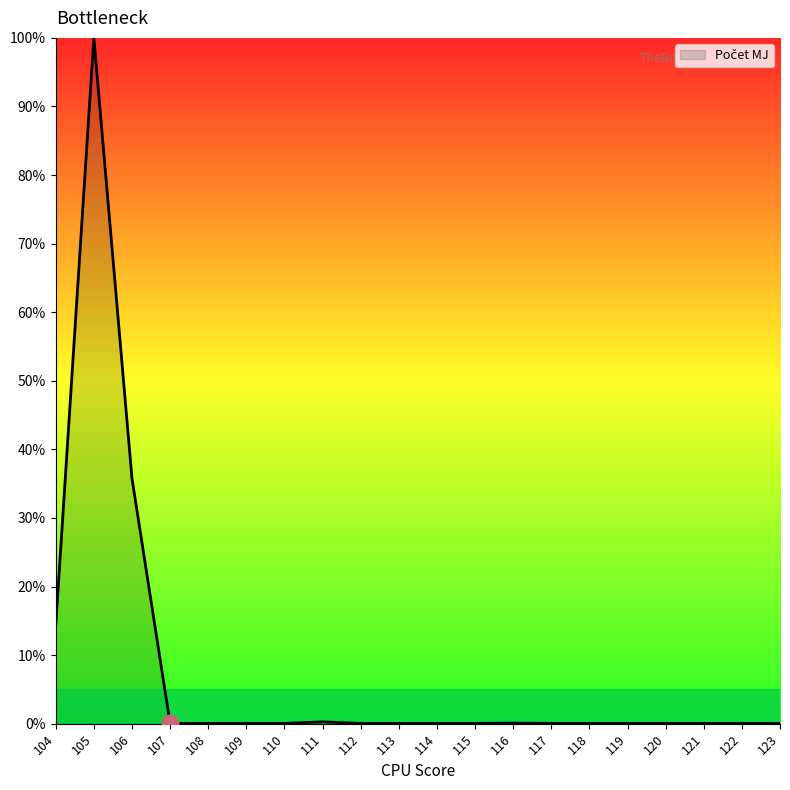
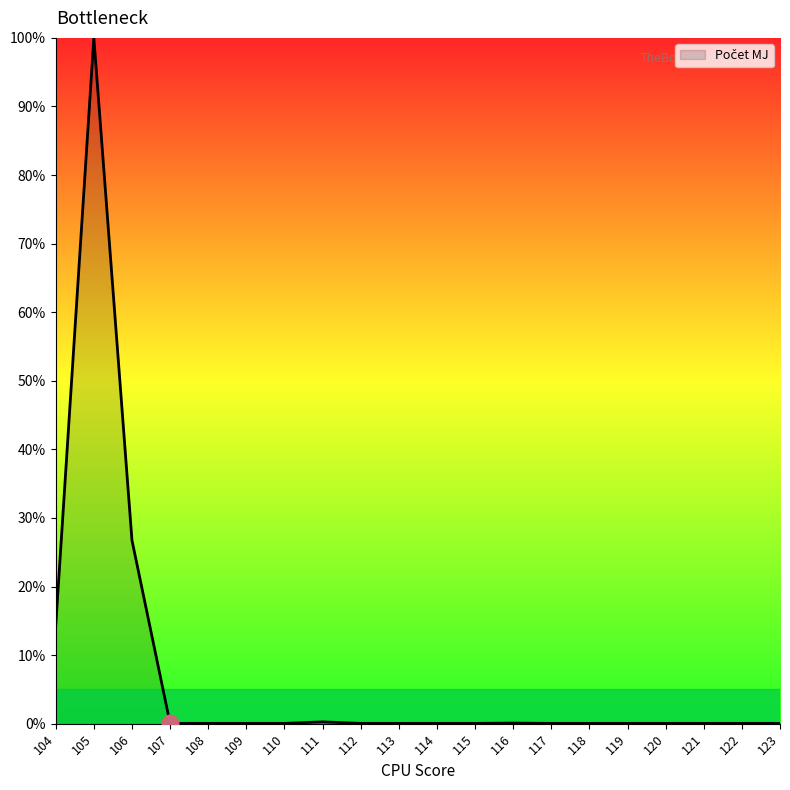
  {
    "Počet MJ": {
      "104": "14%",
      "105": "100%",
-     "106": "36%"
+     "106": "27%"
    }
  }
